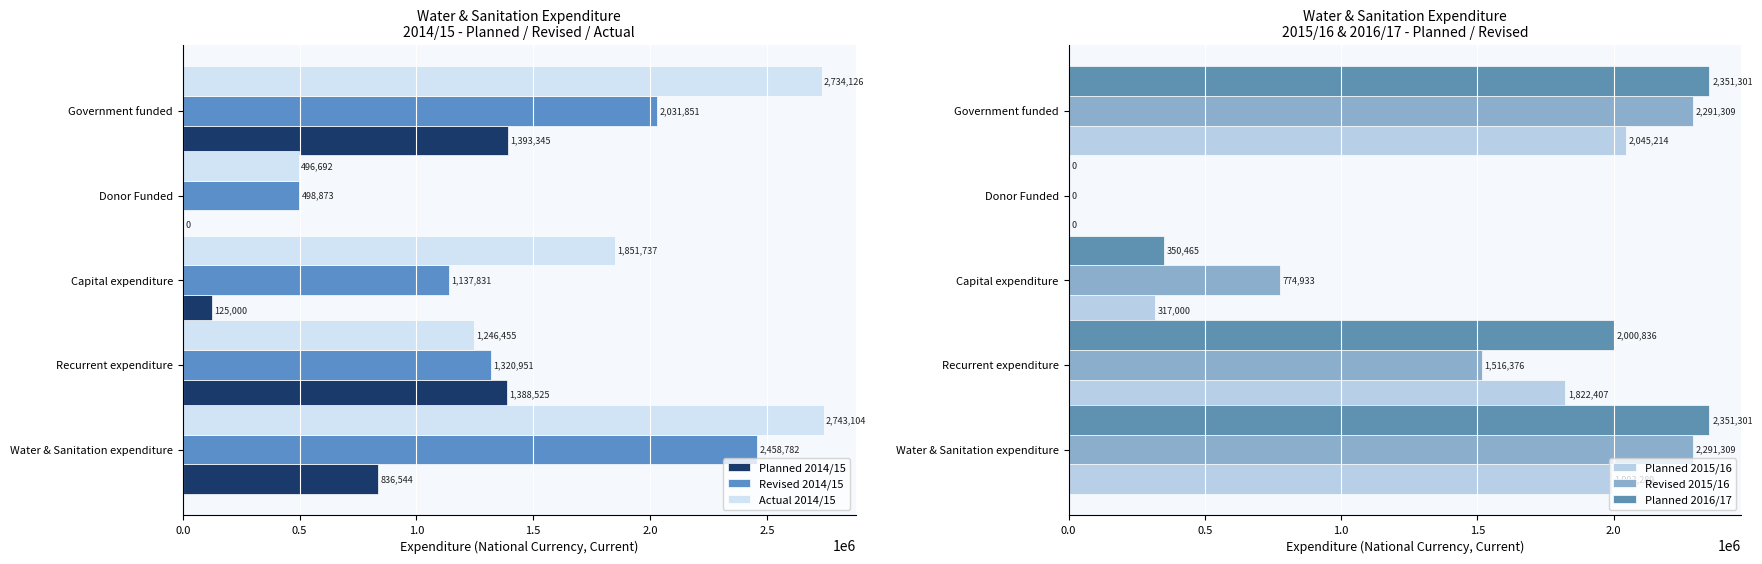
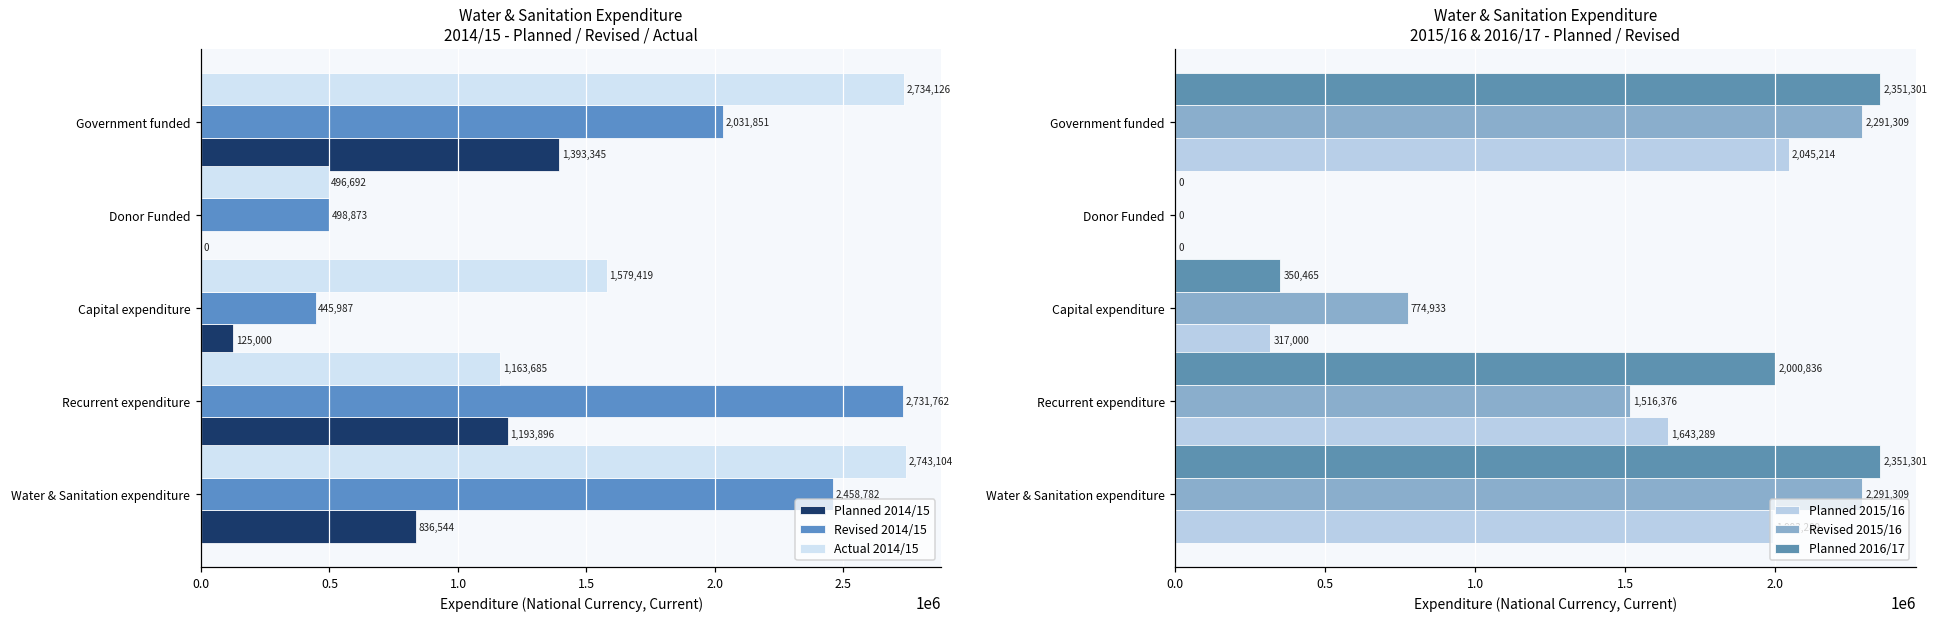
  {
    "Water & Sanitation Expenditure 2014/15 - Planned / Revised / Actual": {
      "Planned 2014/15": {
        "Government funded": "1,393,345",
        "Donor Funded": "0",
        "Capital expenditure": "125,000",
-       "Recurrent expenditure": "1,388,525",
+       "Recurrent expenditure": "1,193,896",
        "Water & Sanitation expenditure": "836,544"
      },
      "Revised 2014/15": {
        "Government funded": "2,031,851",
        "Donor Funded": "498,873",
-       "Capital expenditure": "1,137,831",
-       "Recurrent expenditure": "1,320,951",
+       "Capital expenditure": "445,987",
+       "Recurrent expenditure": "2,731,762",
        "Water & Sanitation expenditure": "2,458,782"
      },
      "Actual 2014/15": {
        "Government funded": "2,734,126",
        "Donor Funded": "496,692",
-       "Capital expenditure": "1,851,737",
-       "Recurrent expenditure": "1,246,455",
+       "Capital expenditure": "1,579,419",
+       "Recurrent expenditure": "1,163,685",
        "Water & Sanitation expenditure": "2,743,104"
      }
    },
    "Water & Sanitation Expenditure 2015/16 & 2016/17 - Planned / Revised": {
      "Planned 2015/16": {
        "Government funded": "2,045,214",
        "Donor Funded": "0",
        "Capital expenditure": "317,000",
-       "Recurrent expenditure": "1,822,407"
+       "Recurrent expenditure": "1,643,289"
      }
    }
  }
